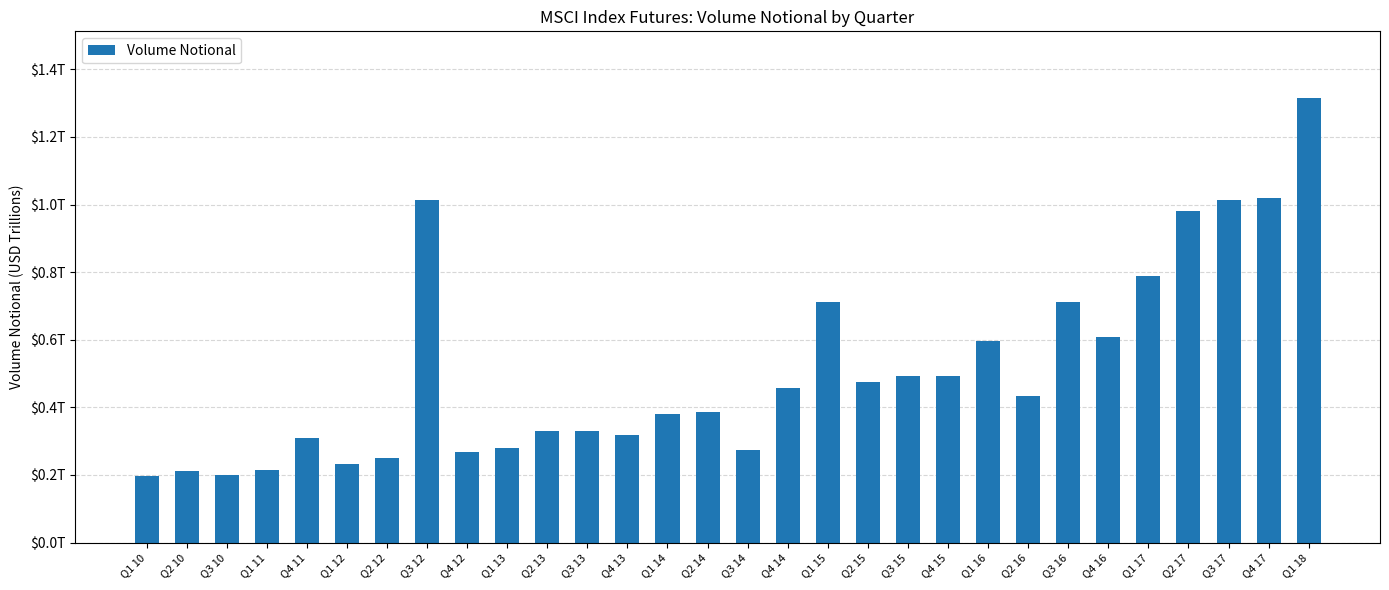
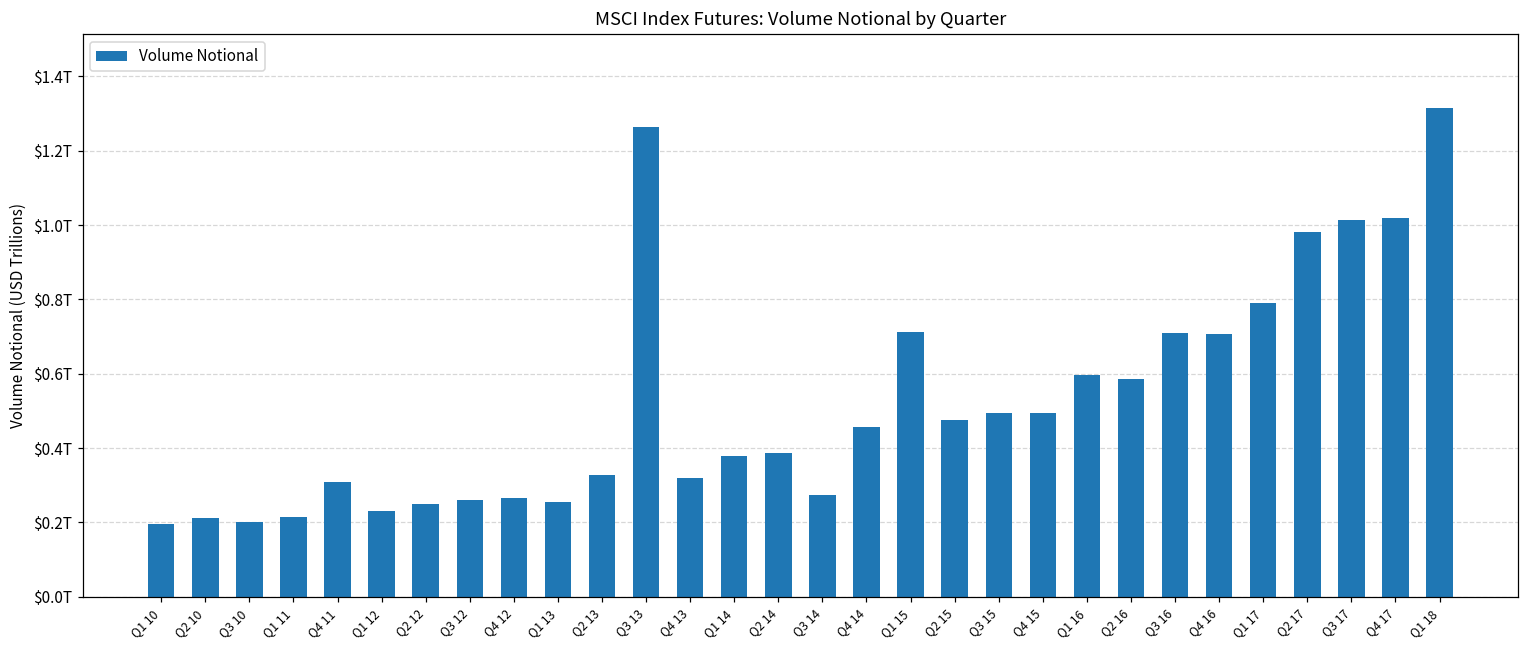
  {
    "Q1 10": "$0.20T",
    "Q2 10": "$0.21T",
    "Q3 10": "$0.20T",
    "Q1 11": "$0.21T",
    "Q4 11": "$0.31T",
    "Q1 12": "$0.23T",
    "Q2 12": "$0.25T",
-   "Q3 12": "$1.01T",
+   "Q3 12": "$0.26T",
    "Q4 12": "$0.27T",
-   "Q1 13": "$0.28T",
+   "Q1 13": "$0.26T",
    "Q2 13": "$0.33T",
-   "Q3 13": "$0.33T",
+   "Q3 13": "$1.26T",
    "Q4 13": "$0.32T",
    "Q1 14": "$0.38T",
    "Q2 14": "$0.39T",
    "Q3 14": "$0.27T",
    "Q4 14": "$0.46T",
    "Q1 15": "$0.71T",
    "Q2 15": "$0.47T",
    "Q3 15": "$0.49T",
    "Q4 15": "$0.49T",
    "Q1 16": "$0.60T",
-   "Q2 16": "$0.43T",
+   "Q2 16": "$0.59T",
    "Q3 16": "$0.71T",
-   "Q4 16": "$0.61T",
+   "Q4 16": "$0.71T",
    "Q1 17": "$0.79T",
    "Q2 17": "$0.98T",
    "Q3 17": "$1.01T",
    "Q4 17": "$1.02T",
    "Q1 18": "$1.32T"
  }
